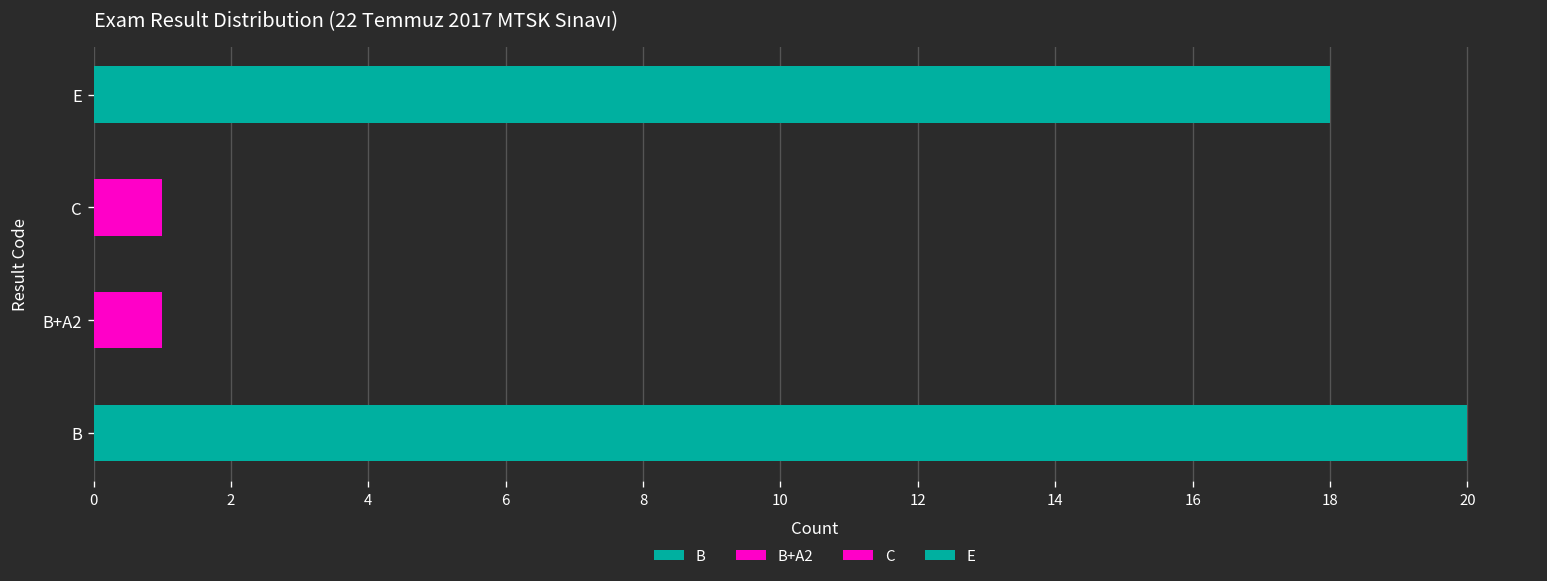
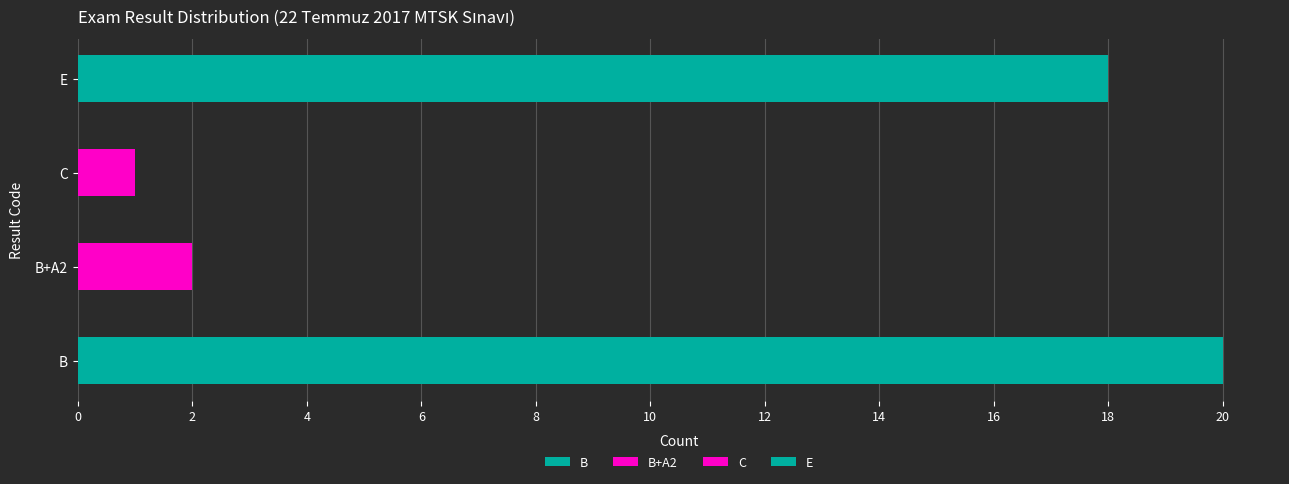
  {
    "E": 18,
    "C": 1,
-   "B+A2": 1,
+   "B+A2": 2,
    "B": 20
  }
